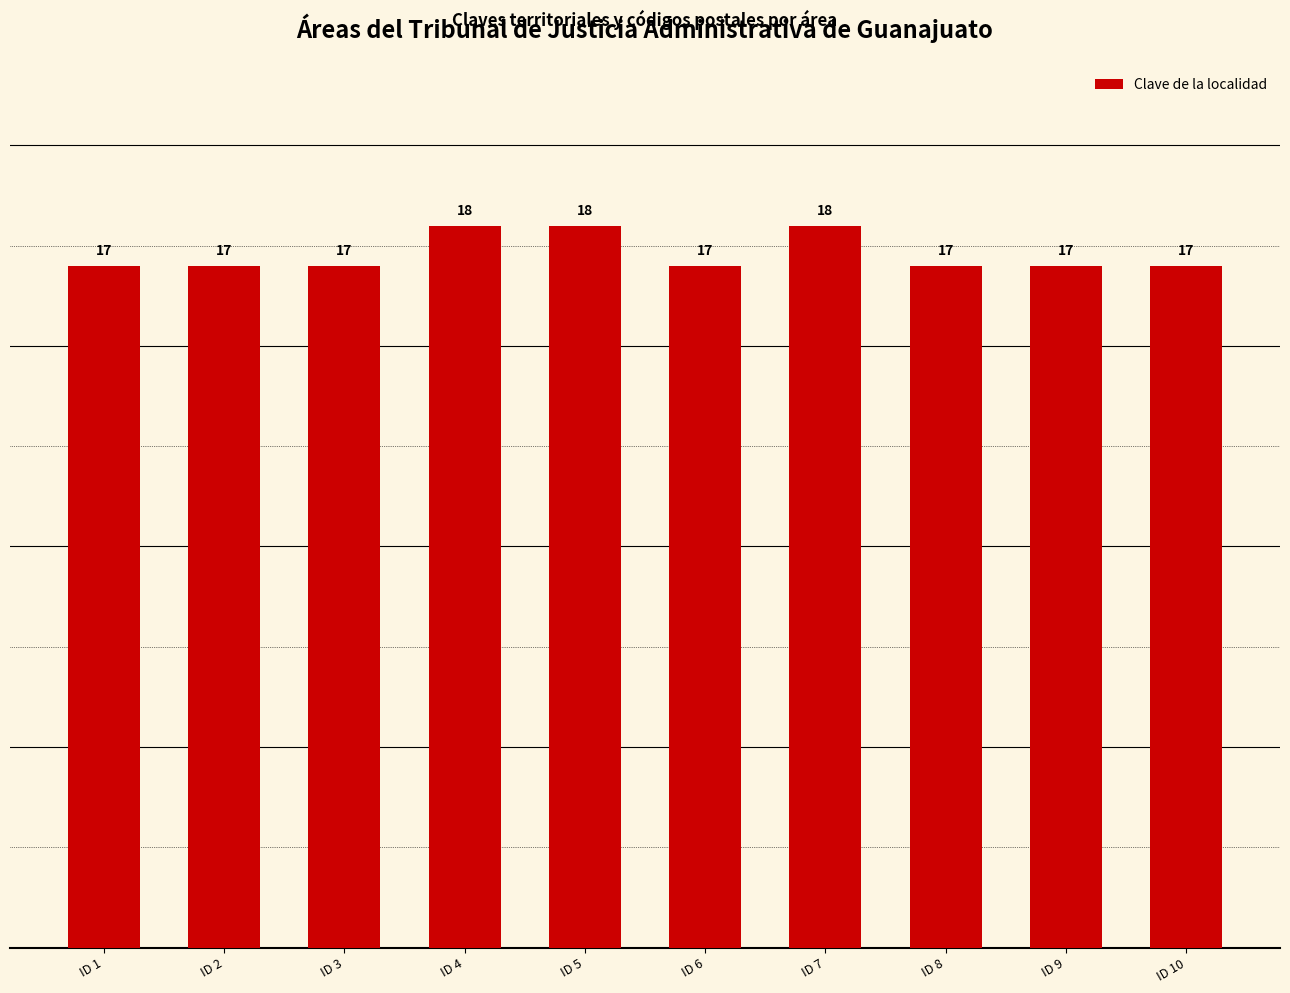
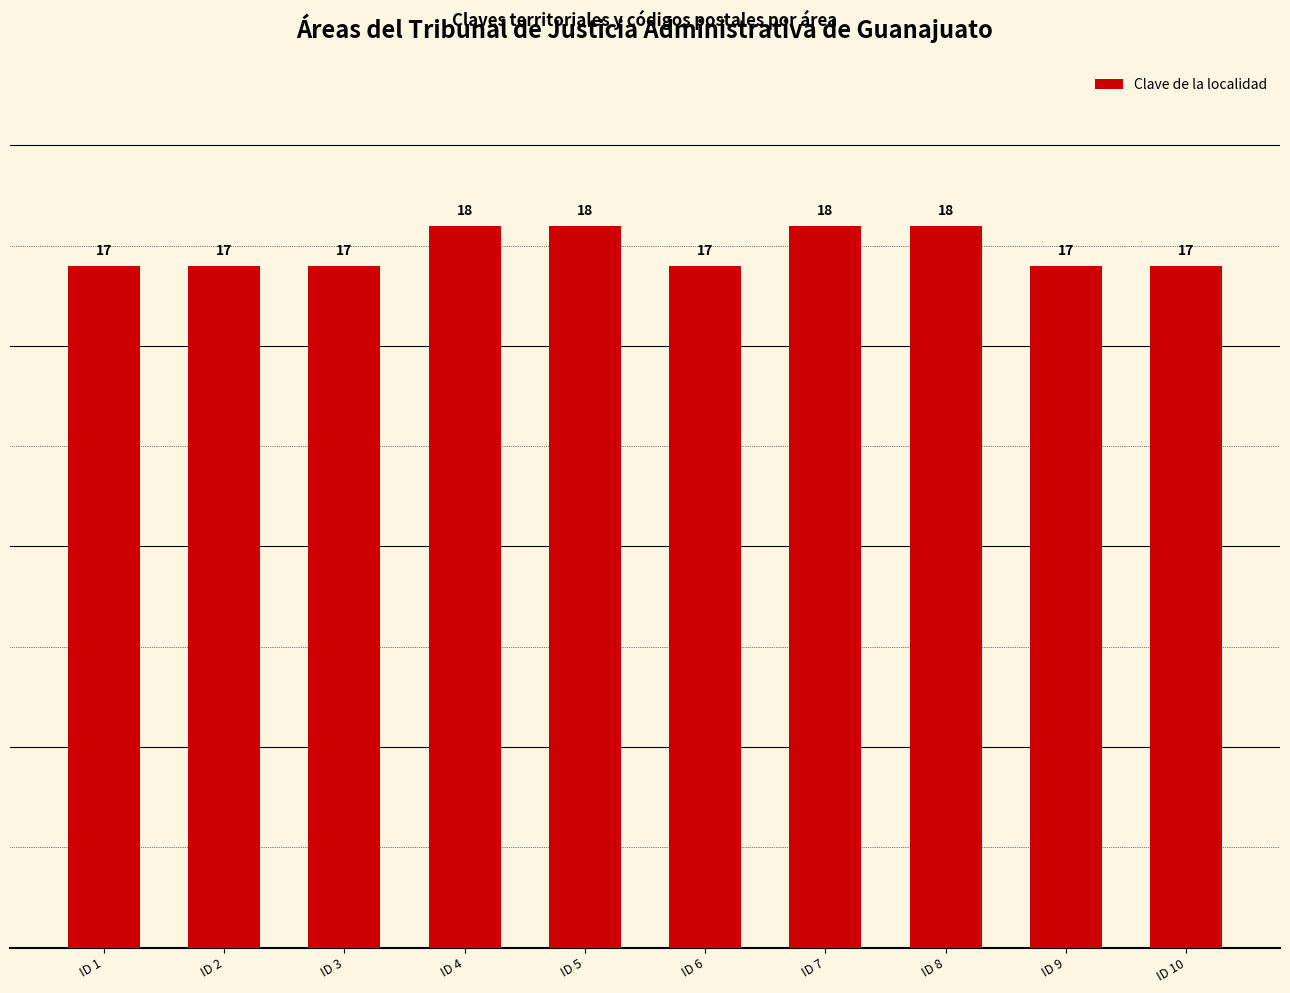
  {
    "ID 1": 17,
    "ID 2": 17,
    "ID 3": 17,
    "ID 4": 18,
    "ID 5": 18,
    "ID 6": 17,
    "ID 7": 18,
-   "ID 8": 17,
+   "ID 8": 18,
    "ID 9": 17,
    "ID 10": 17
  }
